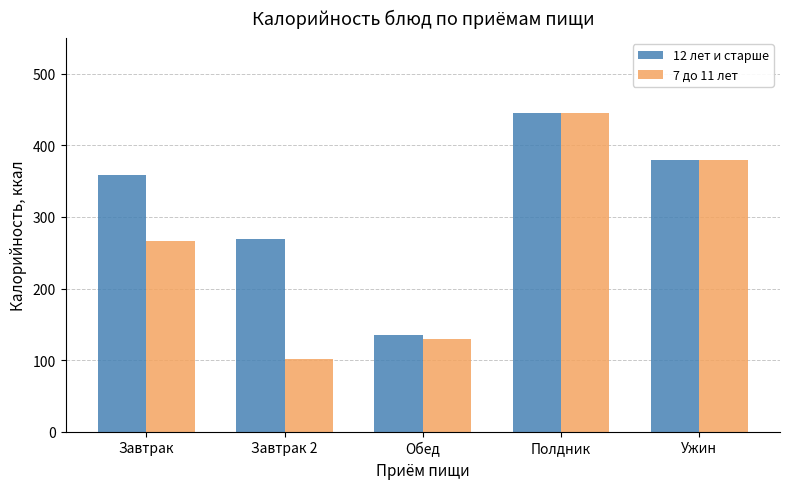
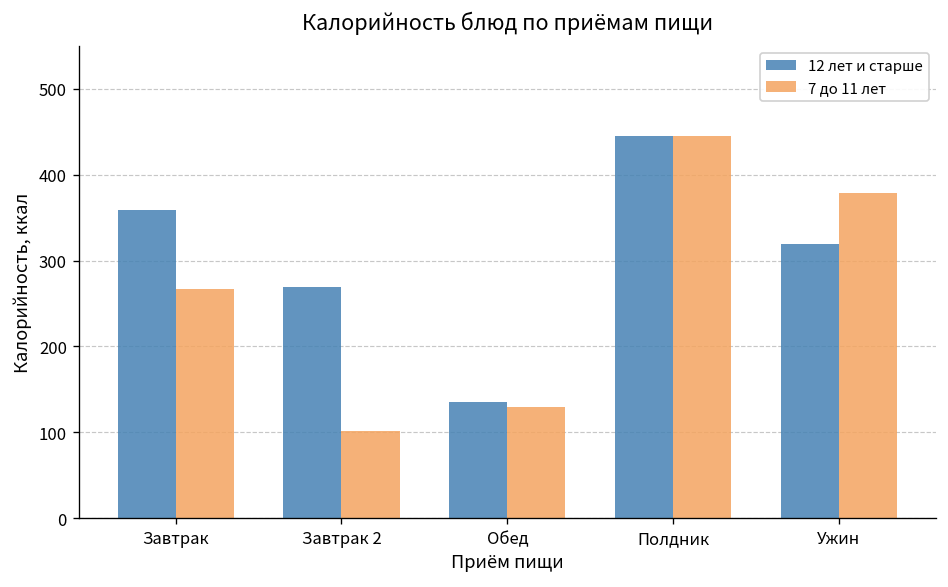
  {
    "12 лет и старше": {
      "Завтрак": 360,
      "Завтрак 2": 270,
      "Обед": 140,
      "Полдник": 450,
-     "Ужин": 380
+     "Ужин": 320
    },
    "7 до 11 лет": {
      "Завтрак": 270,
      "Завтрак 2": 100,
      "Обед": 130,
      "Полдник": 450,
      "Ужин": 380
    }
  }
